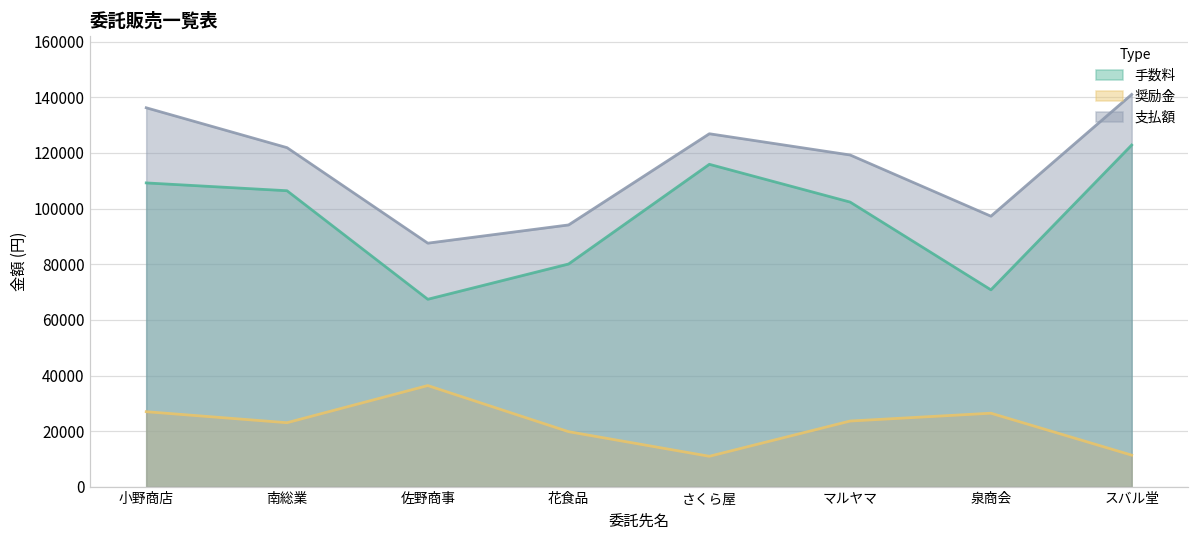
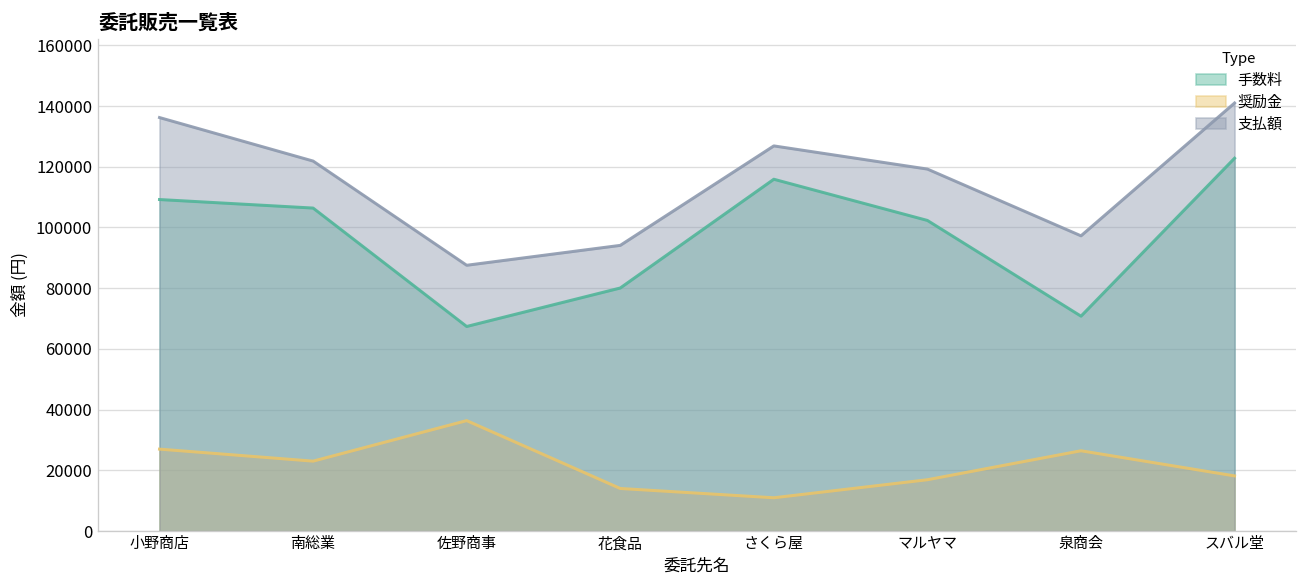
  {
    "奨励金": {
      "小野商店": 27000,
      "南総業": 23000,
      "佐野商事": 36000,
-     "花食品": 20000,
+     "花食品": 14000,
      "さくら屋": 11000,
-     "マルヤマ": 24000,
+     "マルヤマ": 17000,
      "泉商会": 26000,
-     "スバル堂": 11000
+     "スバル堂": 18000
    }
  }
